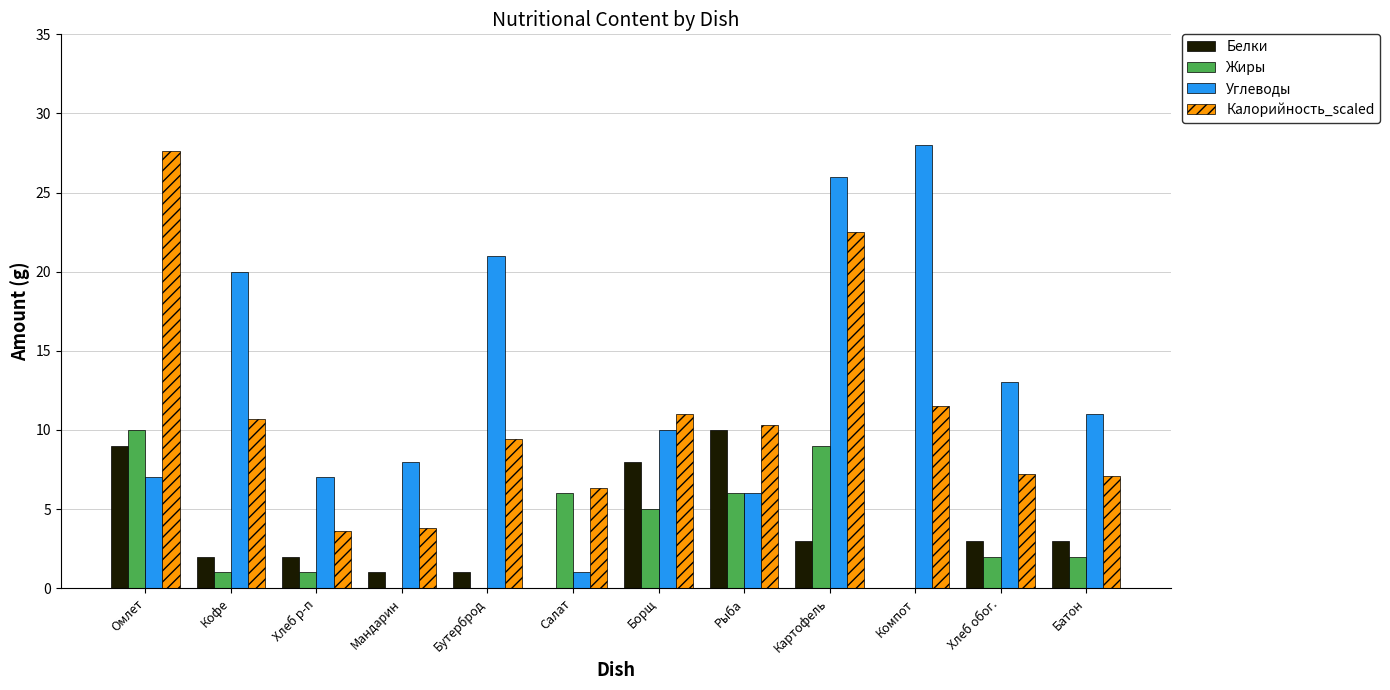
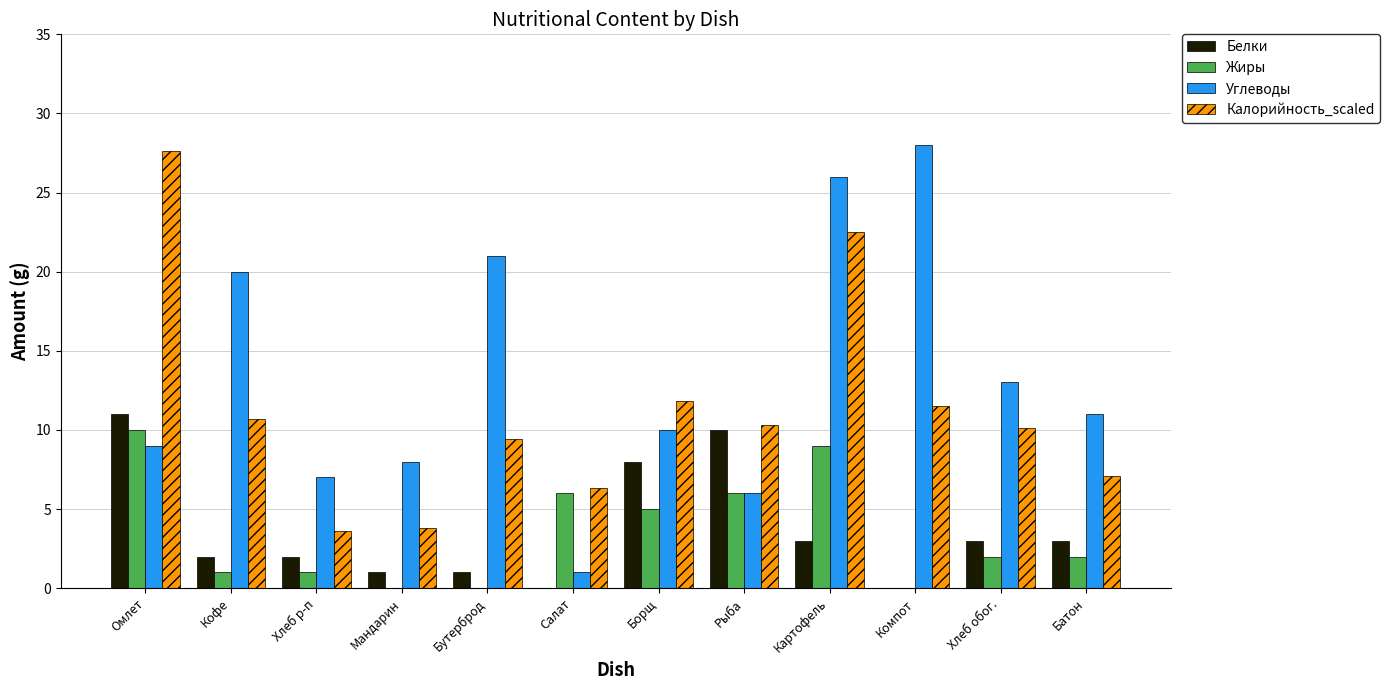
  {
    "Белки": {
-     "Омлет": 9,
+     "Омлет": 11,
      "Кофе": 2,
      "Хлеб р-п": 2,
      "Мандарин": 1,
      "Бутерброд": 1,
      "Салат": 0,
      "Борщ": 8,
      "Рыба": 10,
      "Картофель": 3,
      "Компот": 0,
      "Хлеб обог.": 3,
      "Батон": 3
    },
    "Жиры": {
      "Омлет": 10.0,
      "Кофе": 1.0,
      "Хлеб р-п": 1.0,
      "Мандарин": 0.0,
      "Бутерброд": 0.0,
      "Салат": 6.0,
      "Борщ": 5.0,
      "Рыба": 6.0,
      "Картофель": 9.0,
      "Компот": 0.0,
      "Хлеб обог.": 2.0,
      "Батон": 2.0
    },
    "Углеводы": {
-     "Омлет": 7,
+     "Омлет": 9,
      "Кофе": 20,
      "Хлеб р-п": 7,
      "Мандарин": 8,
      "Бутерброд": 21,
      "Салат": 1,
      "Борщ": 10,
      "Рыба": 6,
      "Картофель": 26,
      "Компот": 28,
      "Хлеб обог.": 13,
      "Батон": 11
    },
    "Калорийность_scaled": {
      "Омлет": 27.6,
      "Кофе": 10.7,
      "Хлеб р-п": 3.6,
      "Мандарин": 3.8,
      "Бутерброд": 9.4,
      "Салат": 6.3,
-     "Борщ": 11.0,
+     "Борщ": 11.8,
      "Рыба": 10.3,
      "Картофель": 22.5,
      "Компот": 11.5,
-     "Хлеб обог.": 7.2,
+     "Хлеб обог.": 10.1,
      "Батон": 7.1
    }
  }
